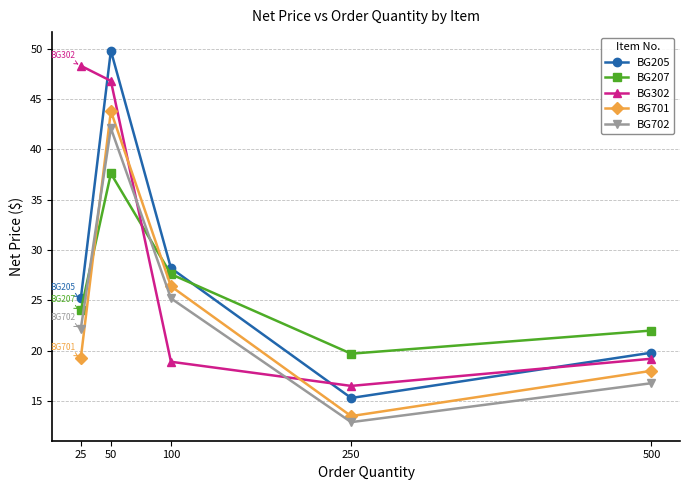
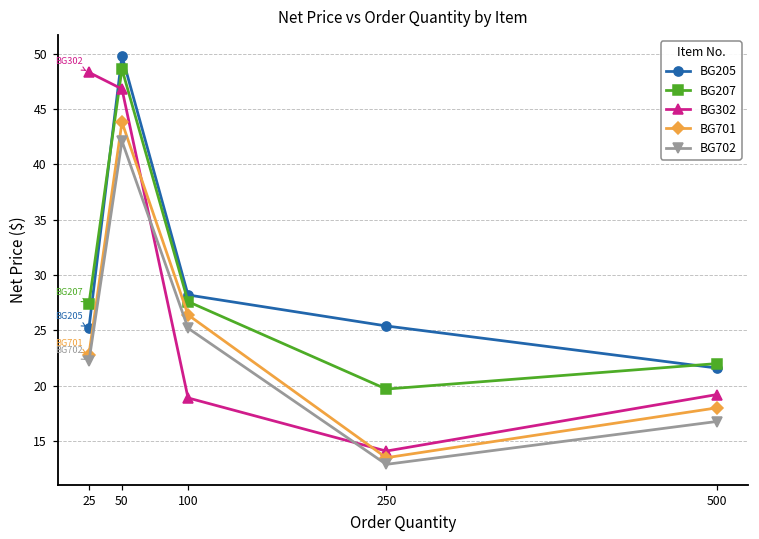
  {
    "BG205": {
      "25": 25.2,
      "50": 49.8,
      "100": 28.2,
-     "250": 15.3,
-     "500": 19.8
+     "250": 25.4,
+     "500": 21.6
    },
    "BG207": {
-     "25": 24.0,
-     "50": 37.6,
+     "25": 27.4,
+     "50": 48.6,
      "100": 27.6,
      "250": 19.7,
      "500": 22.0
    },
    "BG302": {
      "25": 48.3,
      "50": 46.8,
      "100": 18.9,
-     "250": 16.5,
+     "250": 14.1,
      "500": 19.2
    },
    "BG701": {
-     "25": 19.3,
+     "25": 22.8,
      "50": 43.8,
      "100": 26.4,
      "250": 13.5,
      "500": 18.0
    },
    "BG702": {
      "25": 22.2,
      "50": 42.1,
      "100": 25.2,
      "250": 12.9,
      "500": 16.8
    }
  }
